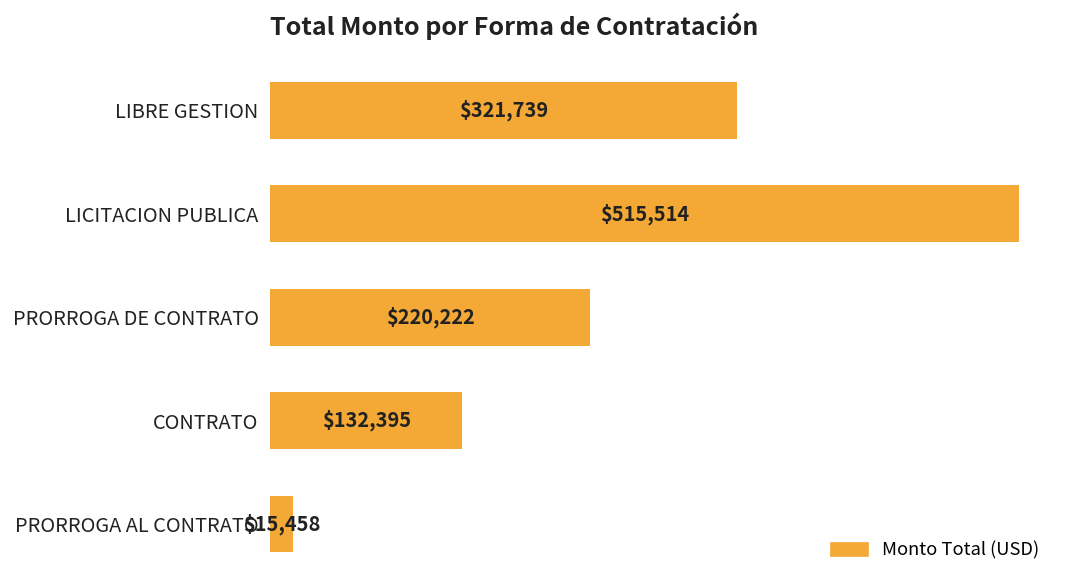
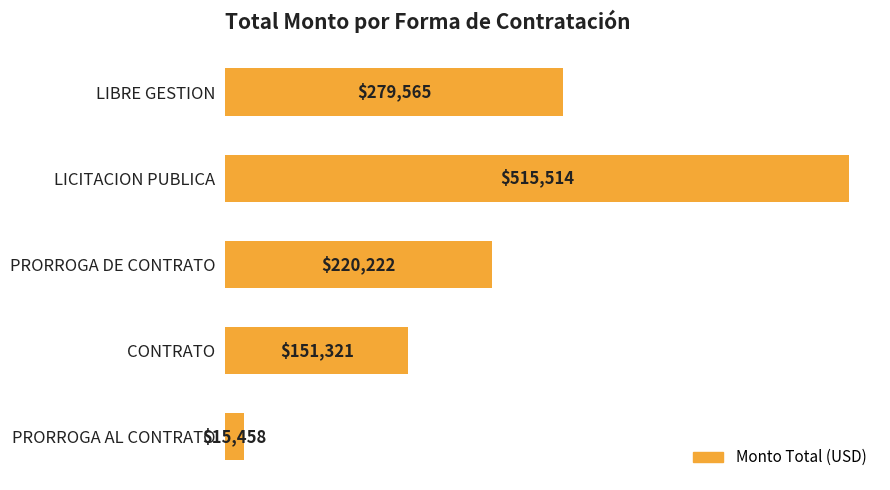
  {
-   "LIBRE GESTION": "$321,739",
-   "CONTRATO": "$132,395"
+   "LIBRE GESTION": "$279,565",
+   "CONTRATO": "$151,321"
  }
